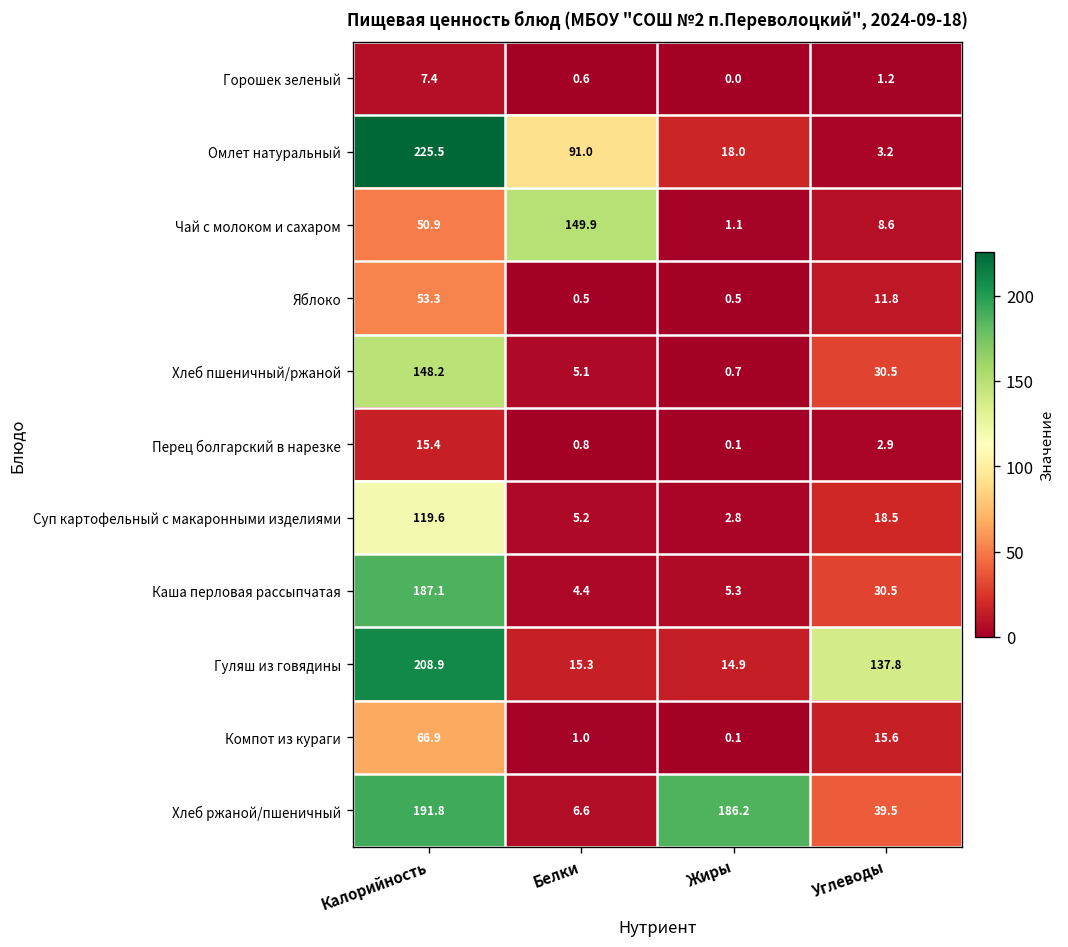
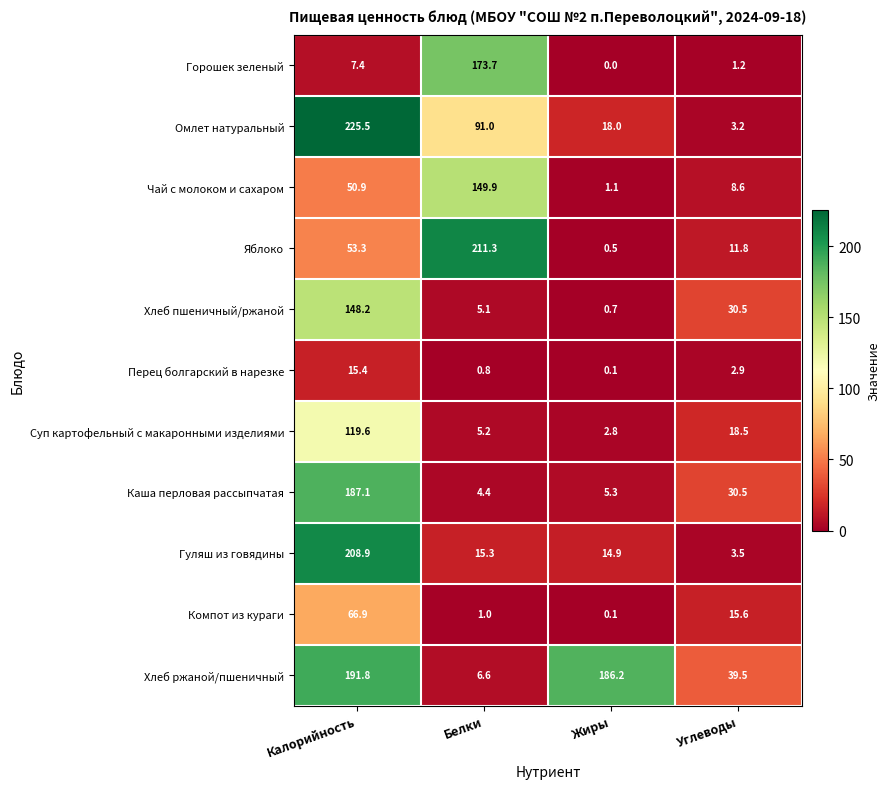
  {
    "Горошек зеленый": {
      "Калорийность": 7.4,
-     "Белки": 0.6,
+     "Белки": 173.7,
      "Жиры": 0.0,
      "Углеводы": 1.2
    },
    "Омлет натуральный": {
      "Калорийность": 225.5,
      "Белки": 91.0,
      "Жиры": 18.0,
      "Углеводы": 3.2
    },
    "Чай с молоком и сахаром": {
      "Калорийность": 50.9,
      "Белки": 149.9,
      "Жиры": 1.1,
      "Углеводы": 8.6
    },
    "Яблоко": {
      "Калорийность": 53.3,
-     "Белки": 0.5,
+     "Белки": 211.3,
      "Жиры": 0.5,
      "Углеводы": 11.8
    },
    "Хлеб пшеничный/ржаной": {
      "Калорийность": 148.2,
      "Белки": 5.1,
      "Жиры": 0.7,
      "Углеводы": 30.5
    },
    "Перец болгарский в нарезке": {
      "Калорийность": 15.4,
      "Белки": 0.8,
      "Жиры": 0.1,
      "Углеводы": 2.9
    },
    "Суп картофельный с макаронными изделиями": {
      "Калорийность": 119.6,
      "Белки": 5.2,
      "Жиры": 2.8,
      "Углеводы": 18.5
    },
    "Каша перловая рассыпчатая": {
      "Калорийность": 187.1,
      "Белки": 4.4,
      "Жиры": 5.3,
      "Углеводы": 30.5
    },
    "Гуляш из говядины": {
      "Калорийность": 208.9,
      "Белки": 15.3,
      "Жиры": 14.9,
-     "Углеводы": 137.8
+     "Углеводы": 3.5
    },
    "Компот из кураги": {
      "Калорийность": 66.9,
      "Белки": 1.0,
      "Жиры": 0.1,
      "Углеводы": 15.6
    },
    "Хлеб ржаной/пшеничный": {
      "Калорийность": 191.8,
      "Белки": 6.6,
      "Жиры": 186.2,
      "Углеводы": 39.5
    }
  }
